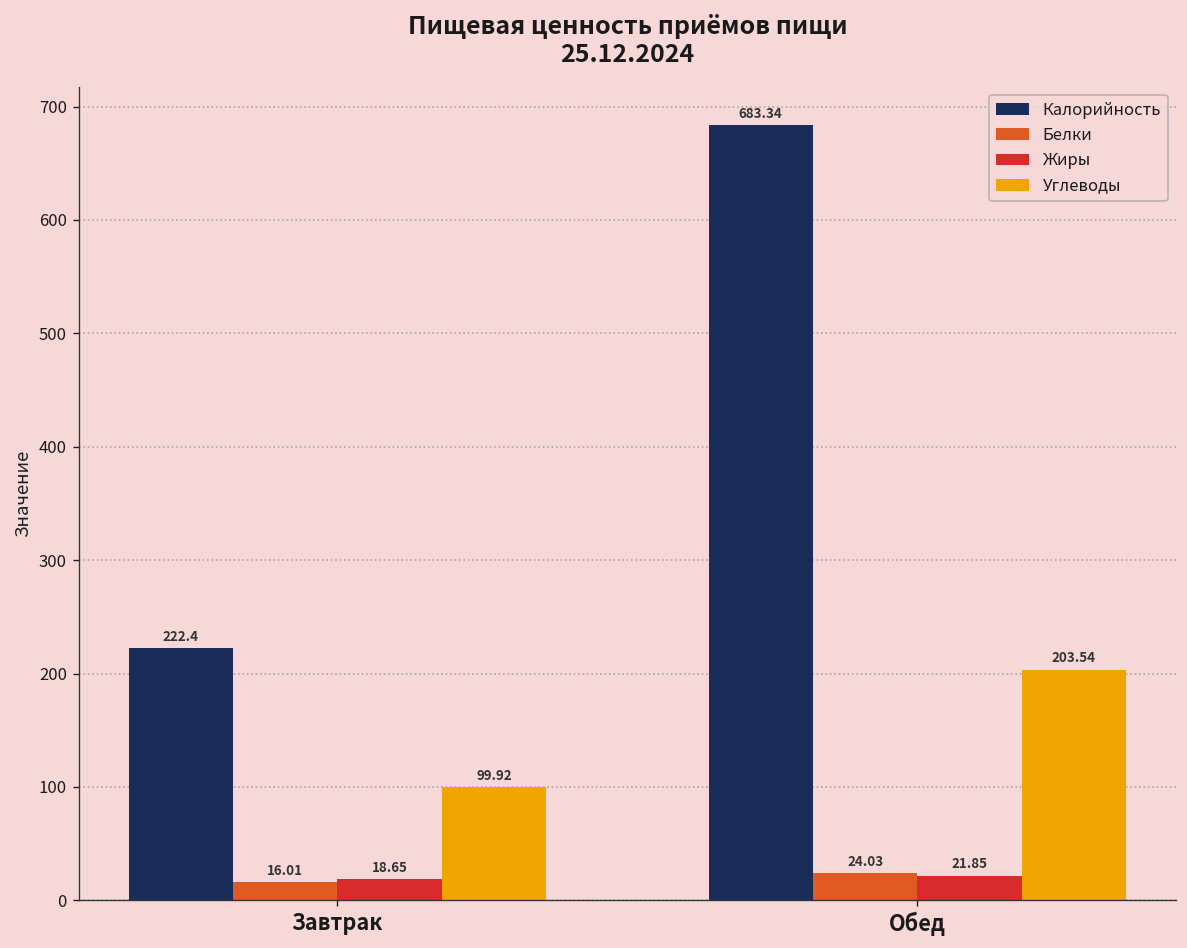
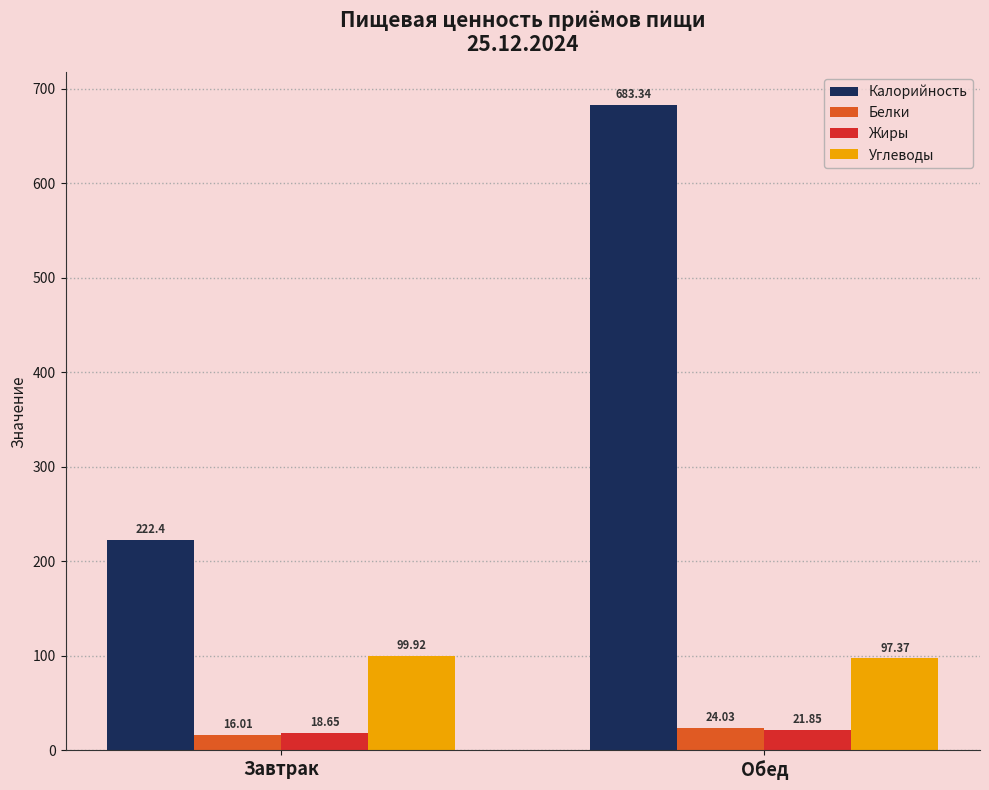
  {
    "Калорийность": {
      "Завтрак": 222.4,
      "Обед": 683.34
    },
    "Углеводы": {
      "Завтрак": 99.92,
-     "Обед": 203.54
+     "Обед": 97.37
    }
  }
